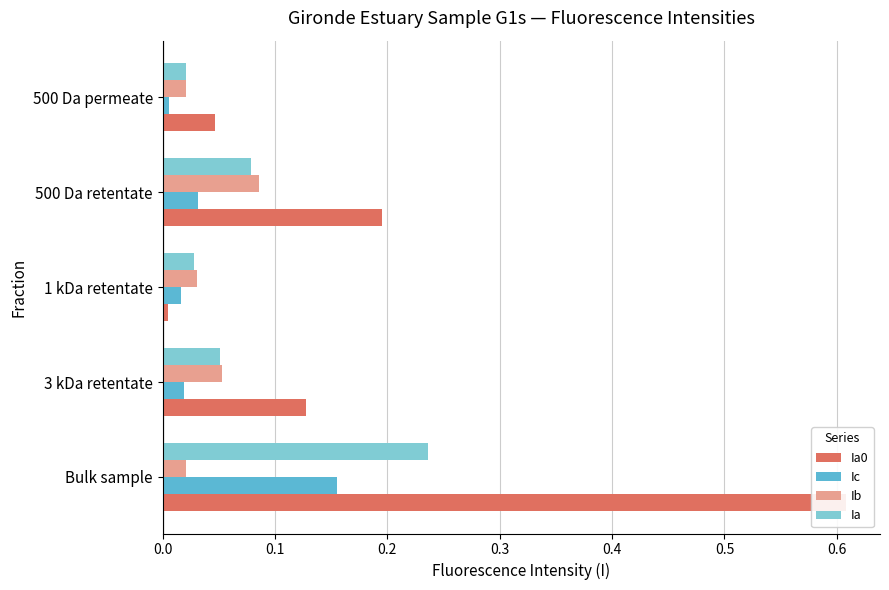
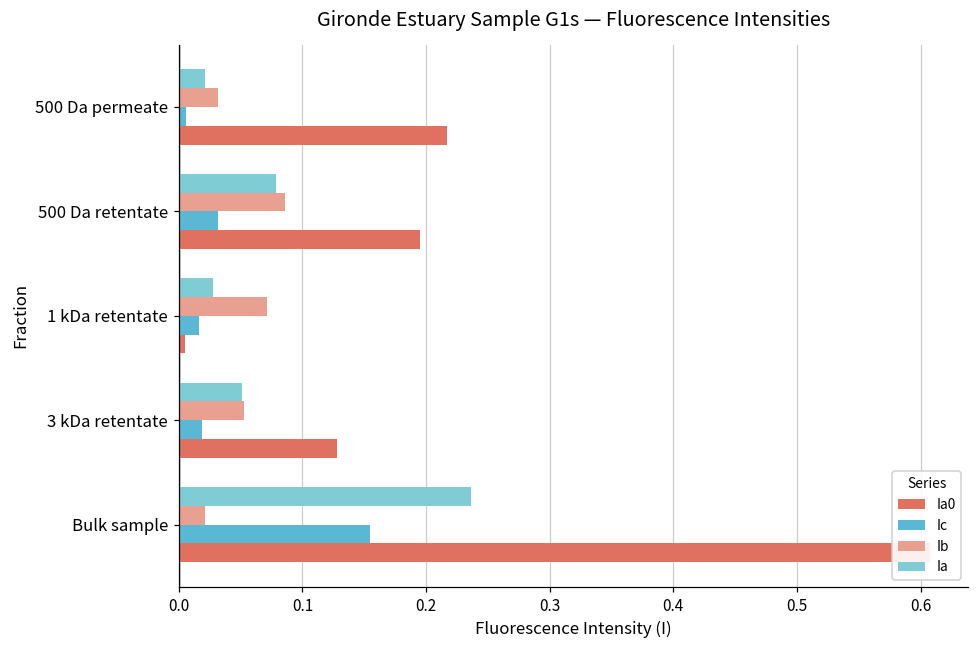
  {
    "Ia0": {
-     "500 Da permeate": 0.047,
+     "500 Da permeate": 0.217,
      "500 Da retentate": 0.195,
      "1 kDa retentate": 0.005,
      "3 kDa retentate": 0.128
    },
    "Ib": {
-     "500 Da permeate": 0.021,
+     "500 Da permeate": 0.032,
      "500 Da retentate": 0.086,
-     "1 kDa retentate": 0.031,
+     "1 kDa retentate": 0.071,
      "3 kDa retentate": 0.053,
      "Bulk sample": 0.021
    }
  }
